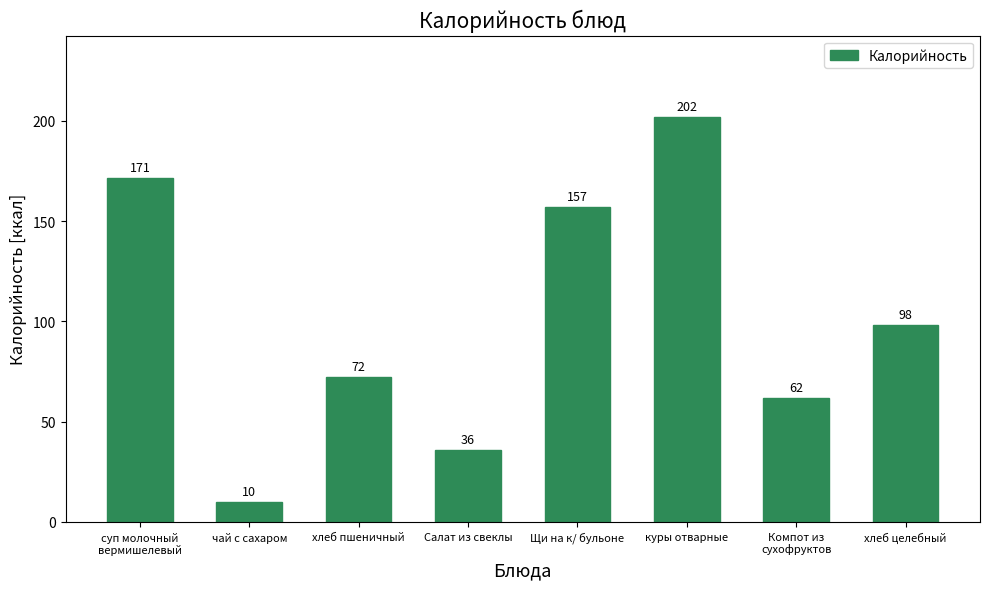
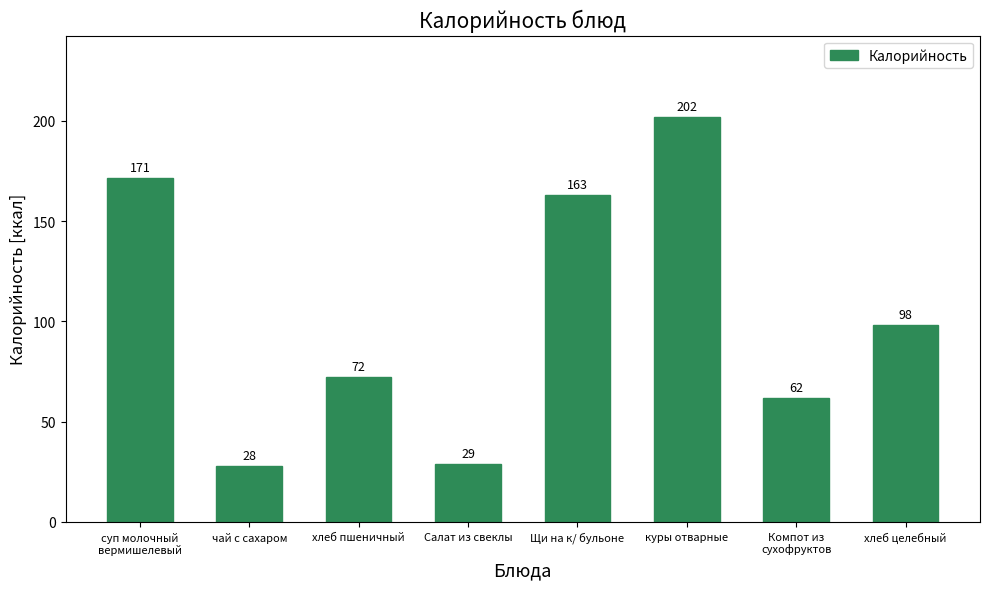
  {
    "суп молочный вермишелевый": 171,
-   "чай с сахаром": 10,
+   "чай с сахаром": 28,
    "хлеб пшеничный": 72,
-   "Салат из свеклы": 36,
-   "Щи на к/ бульоне": 157,
+   "Салат из свеклы": 29,
+   "Щи на к/ бульоне": 163,
    "куры отварные": 202,
    "Компот из сухофруктов": 62,
    "хлеб целебный": 98
  }
